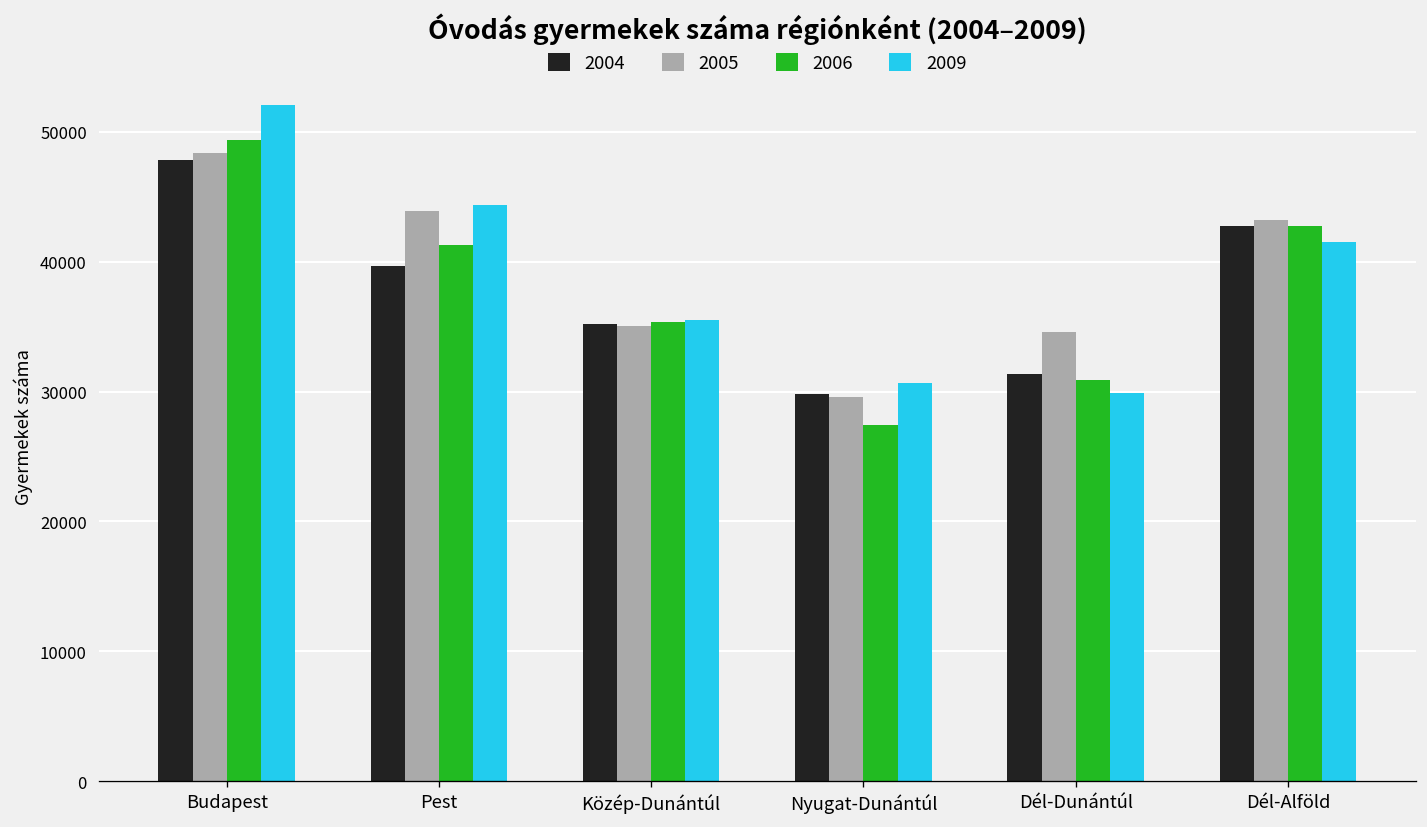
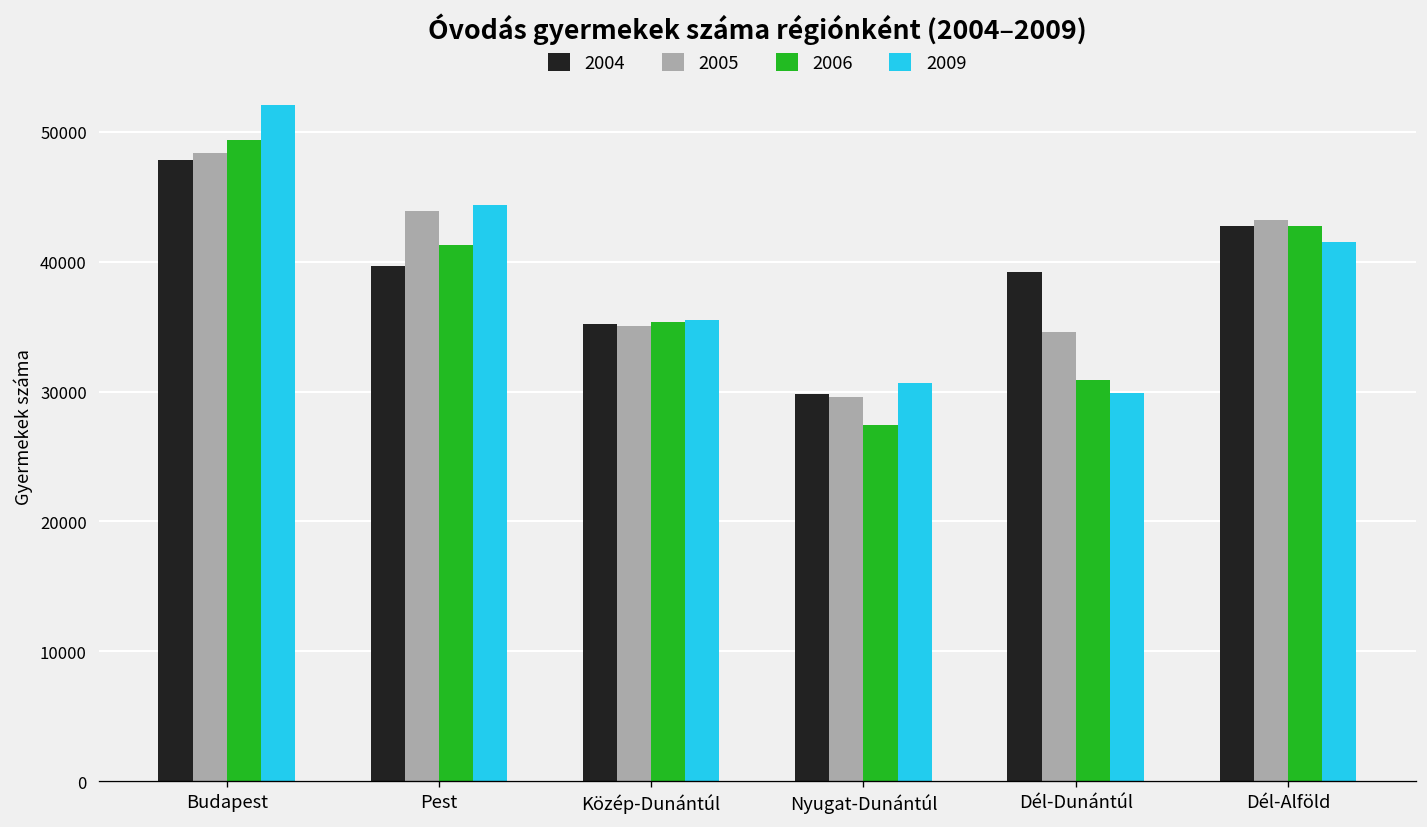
  {
    "2004": {
      "Budapest": 47800,
      "Pest": 39700,
      "Közép-Dunántúl": 35200,
      "Nyugat-Dunántúl": 29800,
-     "Dél-Dunántúl": 31400,
+     "Dél-Dunántúl": 39200,
      "Dél-Alföld": 42700
    },
    "2005": {
      "Budapest": 48300,
      "Pest": 43900,
      "Közép-Dunántúl": 35000,
      "Nyugat-Dunántúl": 29600,
      "Dél-Dunántúl": 34600,
      "Dél-Alföld": 43200
    },
    "2006": {
      "Budapest": 49300,
      "Pest": 41300,
      "Közép-Dunántúl": 35300,
      "Nyugat-Dunántúl": 27400,
      "Dél-Dunántúl": 30900,
      "Dél-Alföld": 42700
    },
    "2009": {
      "Budapest": 52000,
      "Pest": 44400,
      "Közép-Dunántúl": 35500,
      "Nyugat-Dunántúl": 30700,
      "Dél-Dunántúl": 29900,
      "Dél-Alföld": 41500
    }
  }
